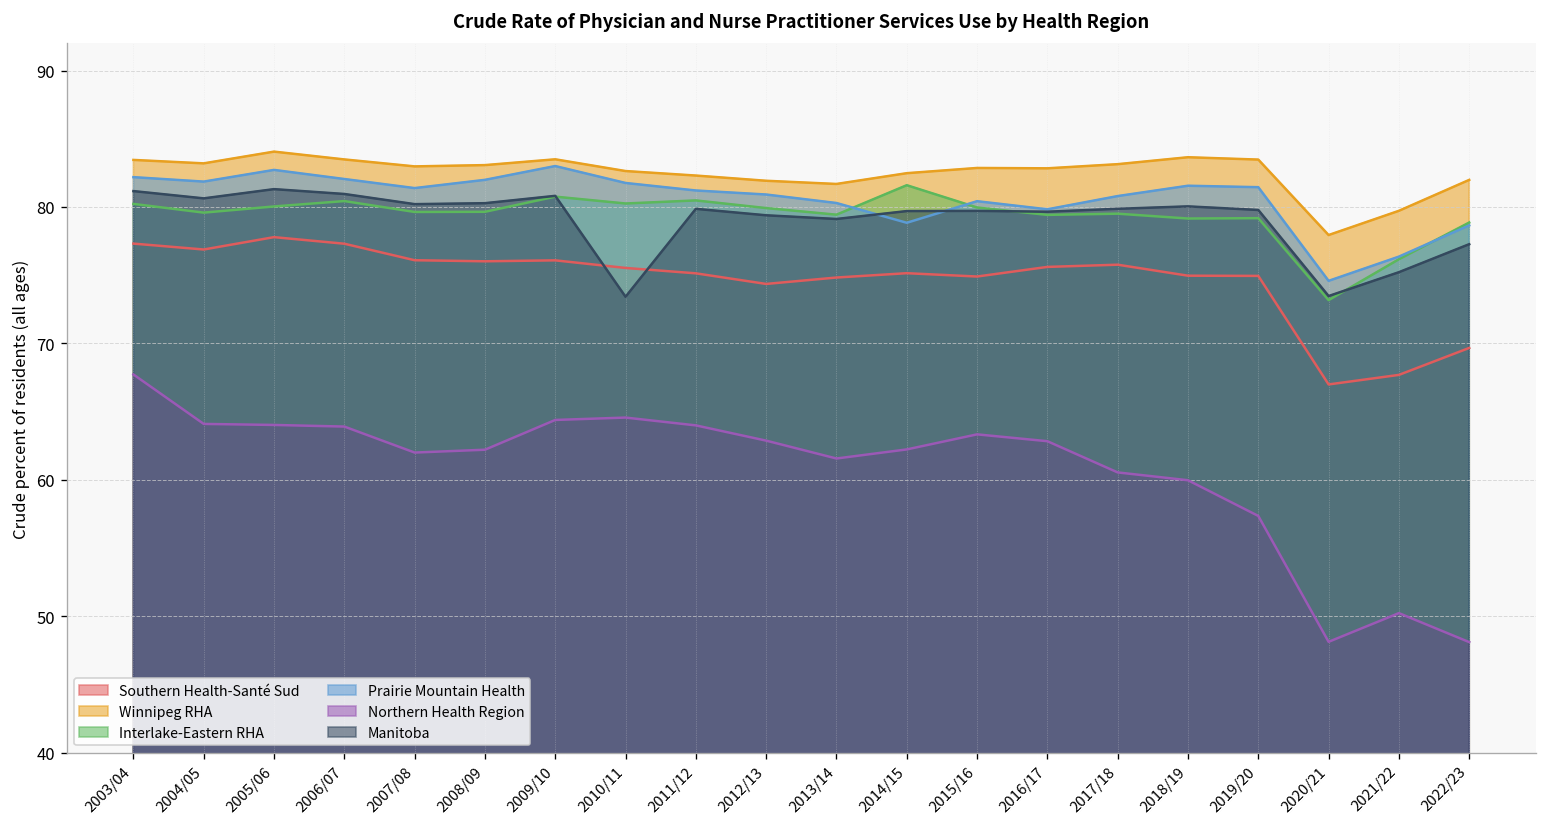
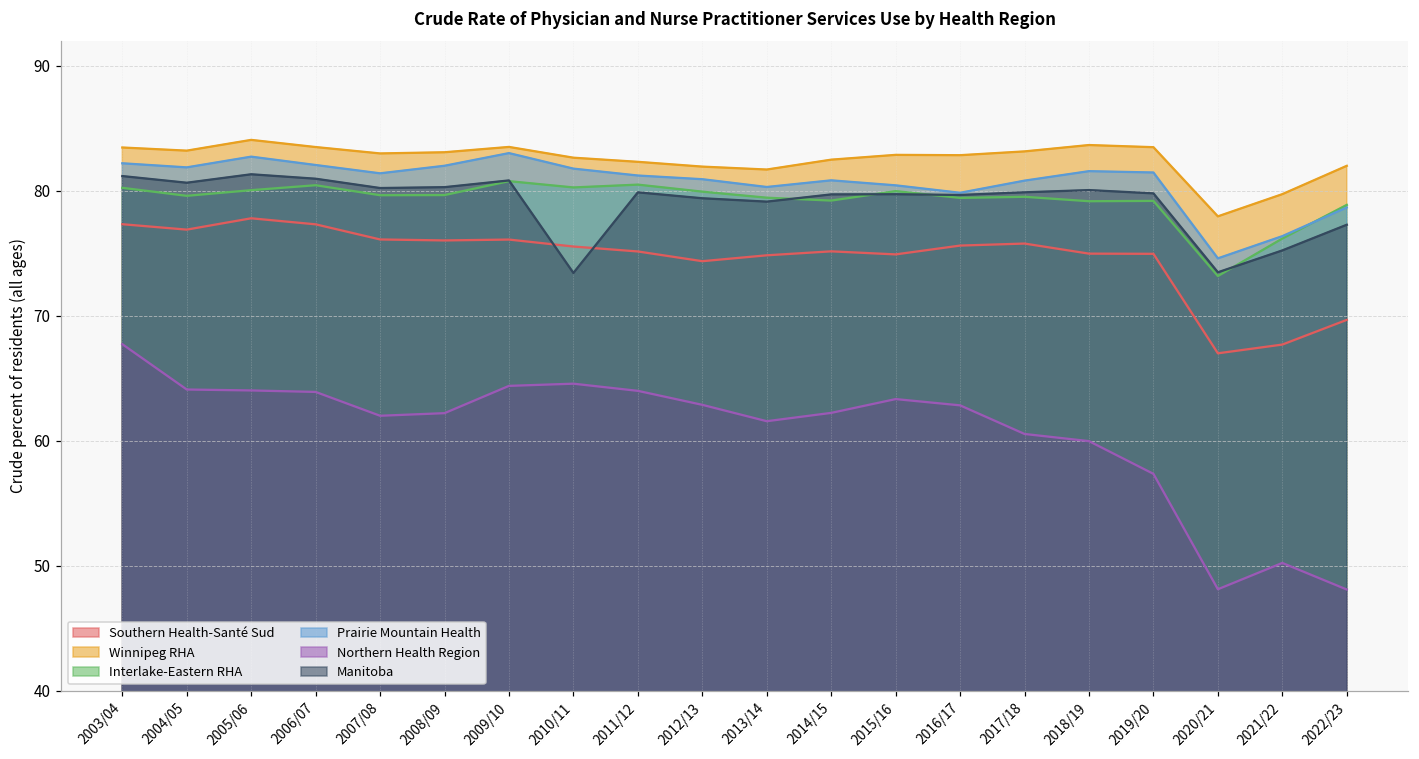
  {
    "Southern Health-Santé Sud": {
      "2003/04": 77.3,
      "2004/05": 76.9,
      "2005/06": 77.8,
      "2006/07": 77.3,
      "2007/08": 76.1,
      "2008/09": 76.0,
      "2009/10": 76.1,
      "2010/11": 75.5,
      "2011/12": 75.1,
      "2012/13": 74.4,
      "2013/14": 74.8,
      "2014/15": 75.1,
      "2015/16": 74.9,
      "2016/17": 75.6,
      "2017/18": 75.8,
      "2018/19": 75.0,
      "2019/20": 74.9,
      "2020/21": 67.0,
      "2021/22": 67.7,
      "2022/23": 69.7
    },
    "Winnipeg RHA": {
      "2003/04": 83.4,
      "2004/05": 83.2,
      "2005/06": 84.1,
      "2006/07": 83.5,
      "2007/08": 83.0,
      "2008/09": 83.1,
      "2009/10": 83.5,
      "2010/11": 82.6,
      "2011/12": 82.3,
      "2012/13": 81.9,
      "2013/14": 81.7,
      "2014/15": 82.5,
      "2015/16": 82.9,
      "2016/17": 82.8,
      "2017/18": 83.1,
      "2018/19": 83.6,
      "2019/20": 83.5,
      "2020/21": 77.9,
      "2021/22": 79.7,
      "2022/23": 82.0
    },
    "Interlake-Eastern RHA": {
      "2003/04": 80.2,
      "2004/05": 79.6,
      "2005/06": 80.0,
      "2006/07": 80.4,
      "2007/08": 79.6,
      "2008/09": 79.6,
      "2010/11": 80.3,
      "2011/12": 80.5,
      "2012/13": 79.9,
      "2013/14": 79.4,
-     "2014/15": 81.6,
+     "2014/15": 79.2,
      "2015/16": 80.0,
      "2016/17": 79.4,
      "2017/18": 79.5,
      "2018/19": 79.2,
      "2019/20": 79.2,
      "2020/21": 73.2
    },
    "Prairie Mountain Health": {
      "2003/04": 82.2,
      "2004/05": 81.9,
      "2005/06": 82.7,
      "2006/07": 82.0,
      "2007/08": 81.4,
      "2008/09": 82.0,
      "2009/10": 83.0,
      "2010/11": 81.8,
      "2011/12": 81.2,
      "2012/13": 80.9,
      "2013/14": 80.3,
-     "2014/15": 78.8,
+     "2014/15": 80.8,
      "2015/16": 80.4,
      "2017/18": 80.8,
      "2018/19": 81.6,
      "2019/20": 81.4,
      "2020/21": 74.6
    },
    "Northern Health Region": {
      "2003/04": 67.7,
      "2004/05": 64.1,
      "2005/06": 64.0,
      "2006/07": 63.9,
      "2007/08": 62.0,
      "2008/09": 62.2,
      "2009/10": 64.4,
      "2010/11": 64.6,
      "2011/12": 64.0,
      "2012/13": 62.9,
      "2013/14": 61.6,
      "2014/15": 62.2,
      "2015/16": 63.3,
      "2016/17": 62.8,
      "2017/18": 60.5,
      "2018/19": 60.0,
      "2019/20": 57.3,
      "2020/21": 48.1,
      "2021/22": 50.2,
      "2022/23": 48.1
    },
    "Manitoba": {
      "2003/04": 81.2,
      "2004/05": 80.6,
      "2005/06": 81.3,
      "2006/07": 81.0,
      "2007/08": 80.2,
      "2008/09": 80.3,
      "2010/11": 73.4,
      "2011/12": 79.9,
      "2012/13": 79.4,
      "2013/14": 79.1,
      "2014/15": 79.7,
      "2015/16": 79.7,
      "2017/18": 79.9,
      "2018/19": 80.0,
      "2019/20": 79.8,
      "2020/21": 73.5,
      "2021/22": 75.2,
      "2022/23": 77.3
    }
  }
